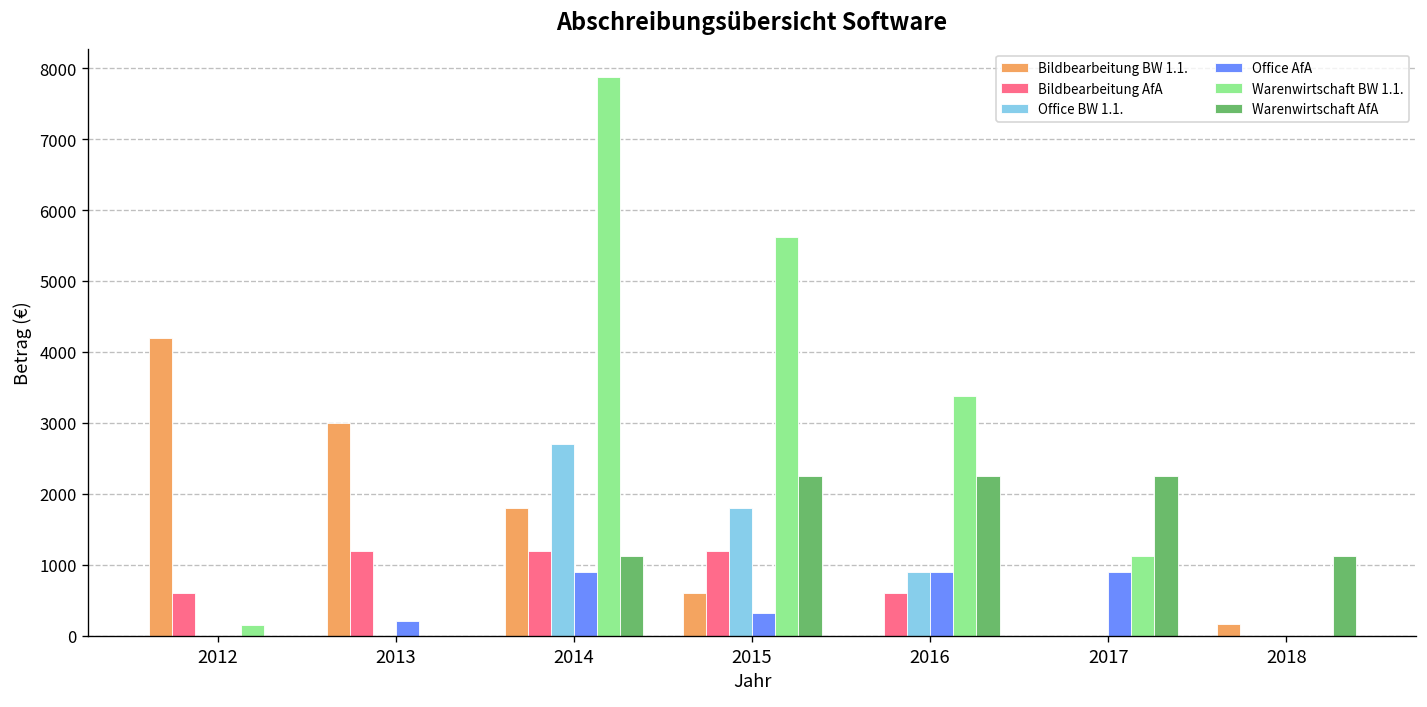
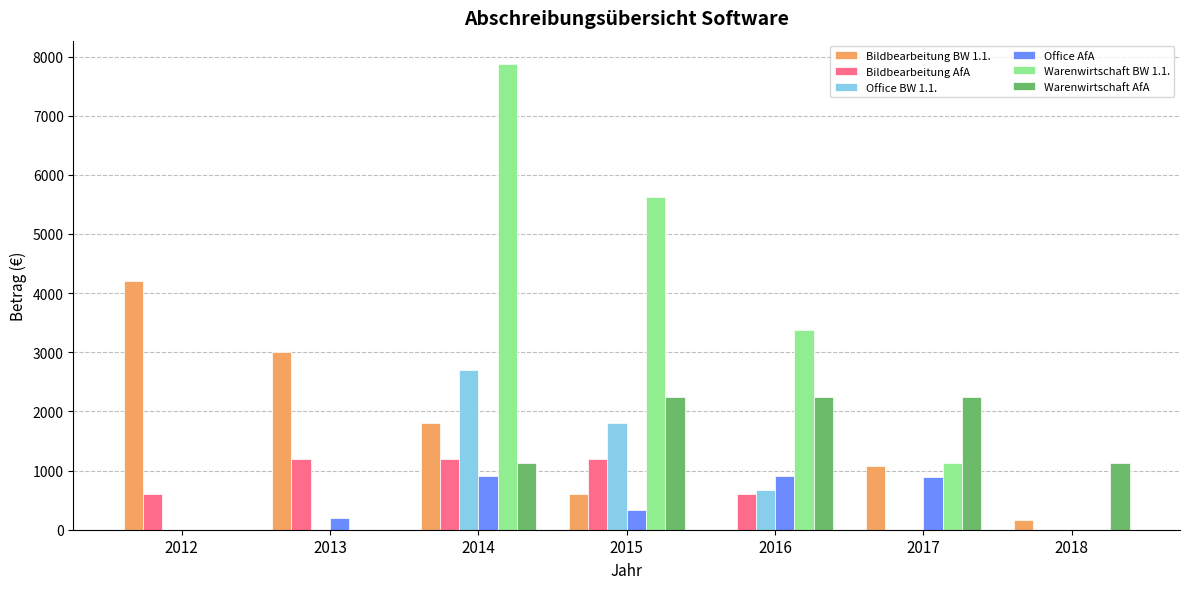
  {
    "Bildbearbeitung BW 1.1.": {
      "2012": 4200,
      "2013": 3000,
      "2014": 1800,
      "2015": 600,
-     "2017": 0,
+     "2017": 1100,
      "2018": 200
    },
    "Bildbearbeitung AfA": {
      "2012": 600,
      "2013": 1200,
      "2014": 1200,
      "2015": 1200,
      "2016": 600,
      "2017": 0
    },
    "Office BW 1.1.": {
      "2012": 0,
      "2013": 0,
      "2014": 2700,
      "2015": 1800,
-     "2016": 900,
+     "2016": 700,
      "2018": 0
    },
    "Office AfA": {
      "2012": 0,
      "2013": 200,
      "2014": 900,
      "2015": 300,
      "2016": 900,
      "2017": 900,
      "2018": 0
    },
    "Warenwirtschaft BW 1.1.": {
-     "2012": 200,
+     "2012": 0,
      "2013": 0,
      "2014": 7900,
      "2015": 5600,
      "2016": 3400,
      "2017": 1100,
      "2018": 0
    },
    "Warenwirtschaft AfA": {
      "2012": 0,
      "2013": 0,
      "2014": 1100,
      "2015": 2300,
      "2016": 2300,
      "2017": 2300,
      "2018": 1100
    }
  }
